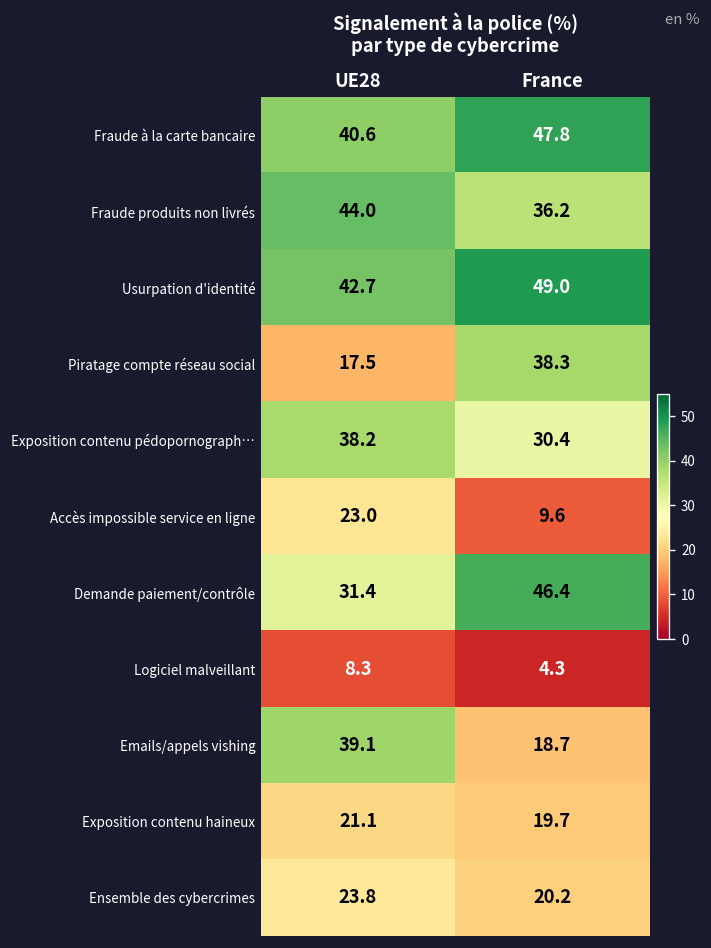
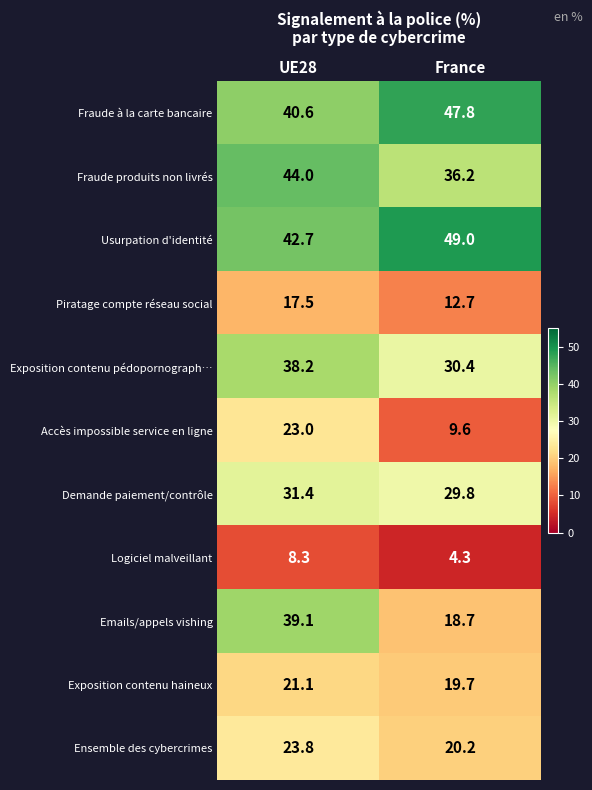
  {
    "Fraude à la carte bancaire": {
      "UE28": 40.6,
      "France": 47.8
    },
    "Fraude produits non livrés": {
      "UE28": 44.0,
      "France": 36.2
    },
    "Usurpation d'identité": {
      "UE28": 42.7,
      "France": 49.0
    },
    "Piratage compte réseau social": {
      "UE28": 17.5,
-     "France": 38.3
+     "France": 12.7
    },
    "Exposition contenu pédopornograph…": {
      "UE28": 38.2,
      "France": 30.4
    },
    "Accès impossible service en ligne": {
      "UE28": 23.0,
      "France": 9.6
    },
    "Demande paiement/contrôle": {
      "UE28": 31.4,
-     "France": 46.4
+     "France": 29.8
    },
    "Logiciel malveillant": {
      "UE28": 8.3,
      "France": 4.3
    },
    "Emails/appels vishing": {
      "UE28": 39.1,
      "France": 18.7
    },
    "Exposition contenu haineux": {
      "UE28": 21.1,
      "France": 19.7
    },
    "Ensemble des cybercrimes": {
      "UE28": 23.8,
      "France": 20.2
    }
  }
